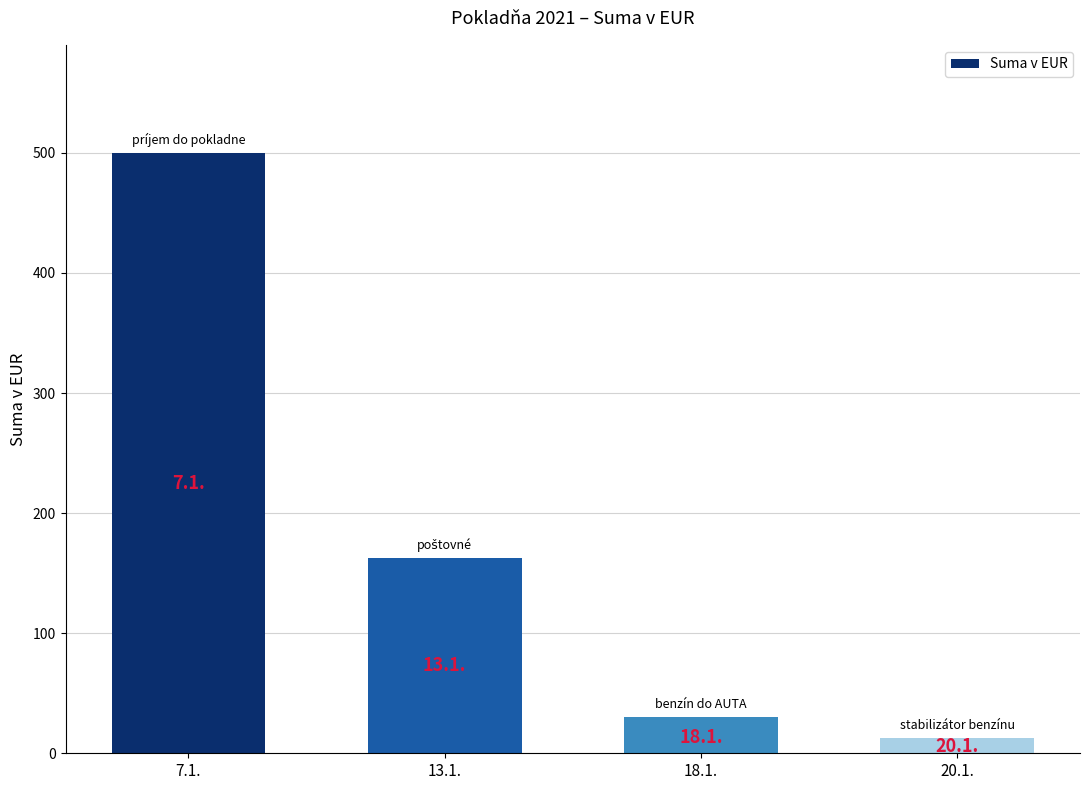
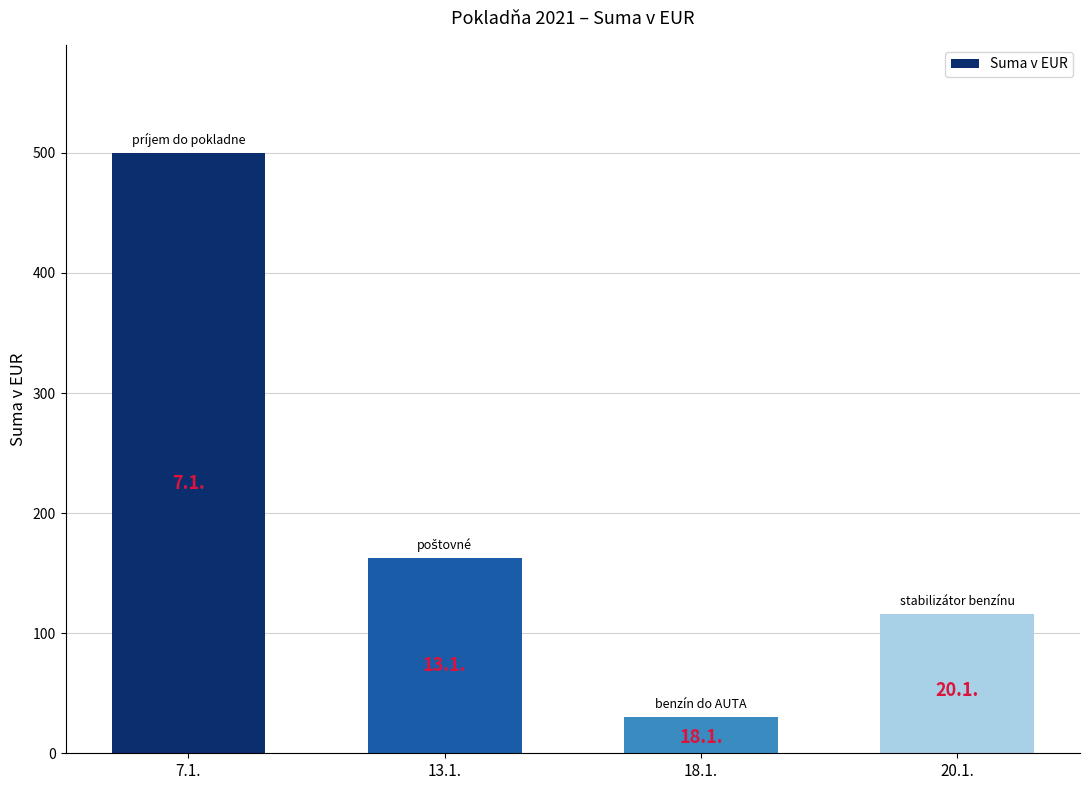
  {
-   "20.1.": 13
+   "20.1.": 116
  }
